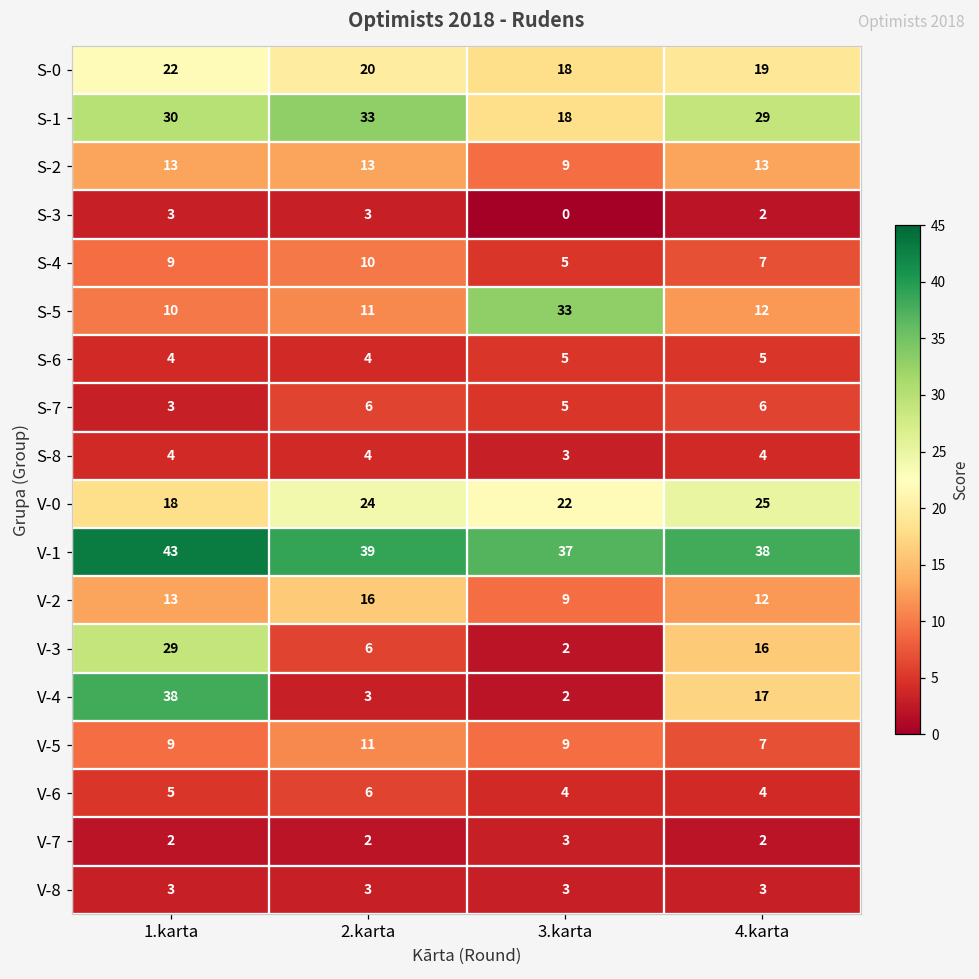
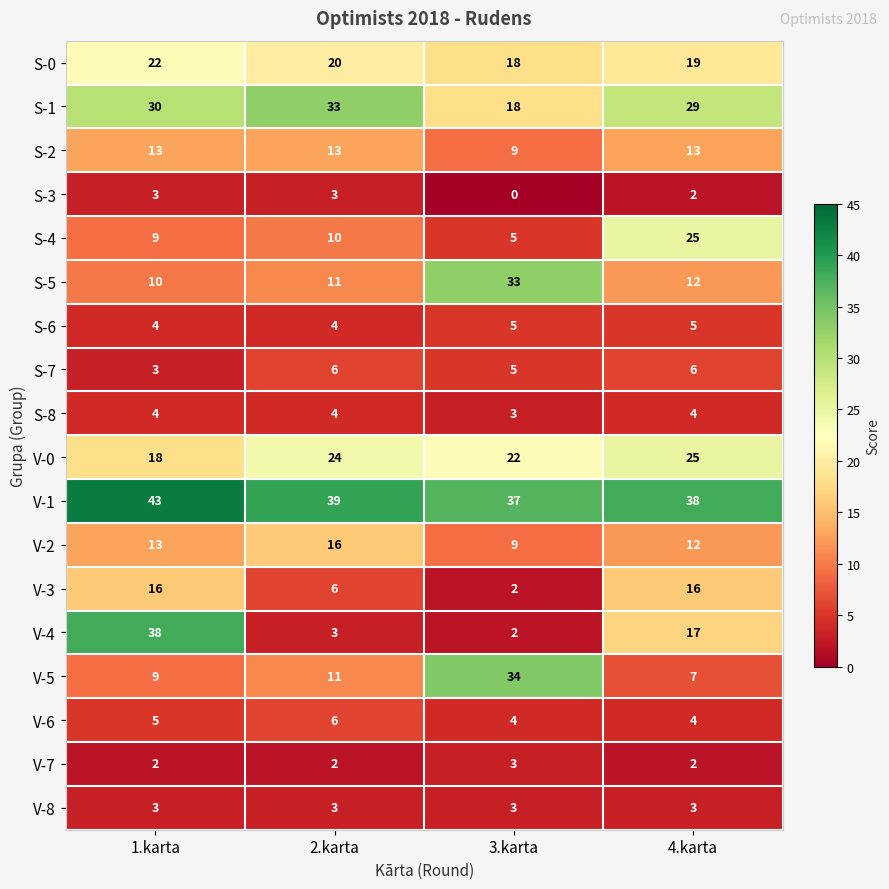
  {
    "S-0": {
      "1.karta": 22,
      "2.karta": 20,
      "3.karta": 18,
      "4.karta": 19
    },
    "S-1": {
      "1.karta": 30,
      "2.karta": 33,
      "3.karta": 18,
      "4.karta": 29
    },
    "S-2": {
      "1.karta": 13,
      "2.karta": 13,
      "3.karta": 9,
      "4.karta": 13
    },
    "S-3": {
      "1.karta": 3,
      "2.karta": 3,
      "3.karta": 0,
      "4.karta": 2
    },
    "S-4": {
      "1.karta": 9,
      "2.karta": 10,
      "3.karta": 5,
-     "4.karta": 7
+     "4.karta": 25
    },
    "S-5": {
      "1.karta": 10,
      "2.karta": 11,
      "3.karta": 33,
      "4.karta": 12
    },
    "S-6": {
      "1.karta": 4,
      "2.karta": 4,
      "3.karta": 5,
      "4.karta": 5
    },
    "S-7": {
      "1.karta": 3,
      "2.karta": 6,
      "3.karta": 5,
      "4.karta": 6
    },
    "S-8": {
      "1.karta": 4,
      "2.karta": 4,
      "3.karta": 3,
      "4.karta": 4
    },
    "V-0": {
      "1.karta": 18,
      "2.karta": 24,
      "3.karta": 22,
      "4.karta": 25
    },
    "V-1": {
      "1.karta": 43,
      "2.karta": 39,
      "3.karta": 37,
      "4.karta": 38
    },
    "V-2": {
      "1.karta": 13,
      "2.karta": 16,
      "3.karta": 9,
      "4.karta": 12
    },
    "V-3": {
-     "1.karta": 29,
+     "1.karta": 16,
      "2.karta": 6,
      "3.karta": 2,
      "4.karta": 16
    },
    "V-4": {
      "1.karta": 38,
      "2.karta": 3,
      "3.karta": 2,
      "4.karta": 17
    },
    "V-5": {
      "1.karta": 9,
      "2.karta": 11,
-     "3.karta": 9,
+     "3.karta": 34,
      "4.karta": 7
    },
    "V-6": {
      "1.karta": 5,
      "2.karta": 6,
      "3.karta": 4,
      "4.karta": 4
    },
    "V-7": {
      "1.karta": 2,
      "2.karta": 2,
      "3.karta": 3,
      "4.karta": 2
    },
    "V-8": {
      "1.karta": 3,
      "2.karta": 3,
      "3.karta": 3,
      "4.karta": 3
    }
  }
